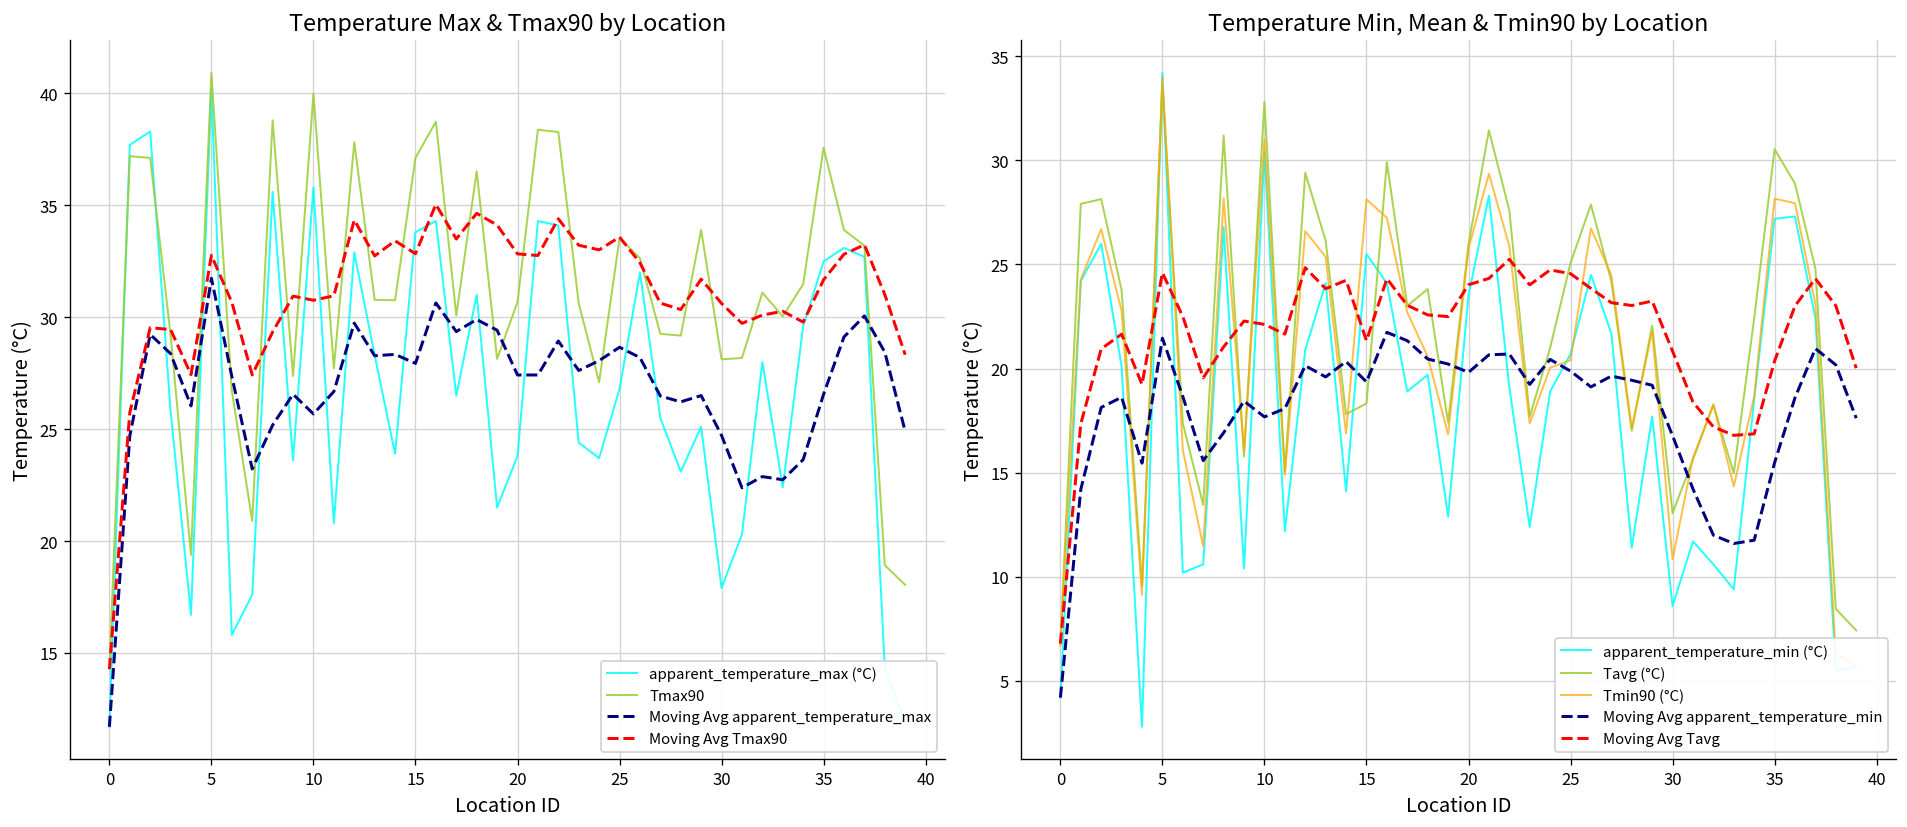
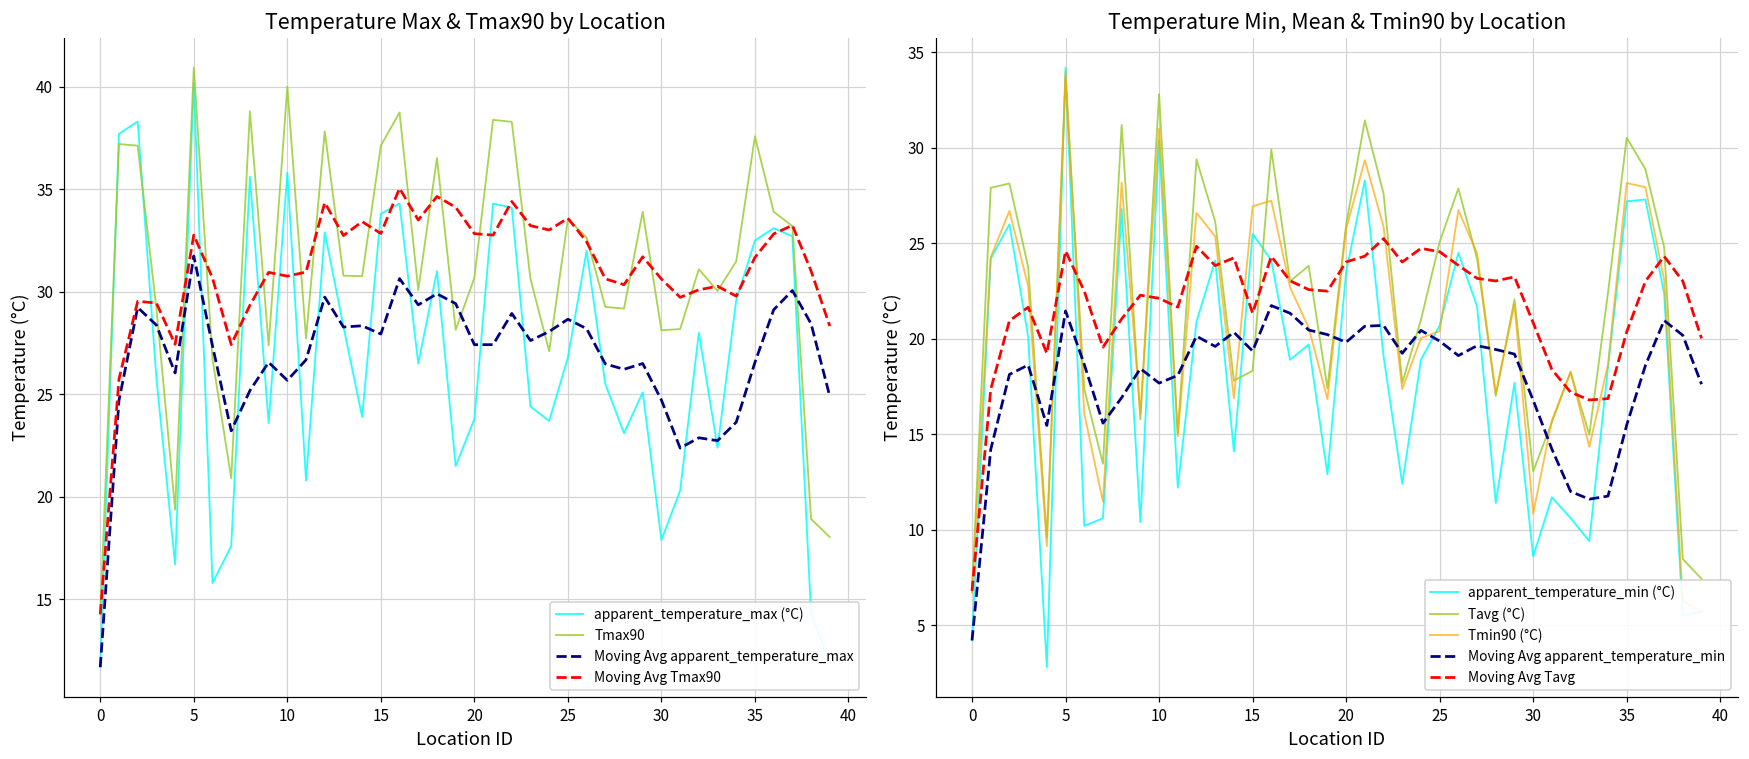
  {
    "Temperature Max & Tmax90 by Location": {
      "apparent_temperature_max (°C)": {
        "5": 40.2,
        "10": 35.8,
        "15": 33.8,
        "20": 23.8,
        "25": 26.8,
        "30": 17.9,
        "35": 32.5
      },
      "Tmax90": {
        "5": 40.9,
        "10": 40.0,
        "15": 37.1,
        "20": 30.7,
        "30": 28.1,
        "35": 37.6
      },
      "Moving Avg apparent_temperature_max": {
        "5": 31.7,
        "10": 25.7,
        "15": 27.9,
        "20": 27.4,
        "25": 28.7,
        "30": 24.7,
        "35": 26.6
      },
      "Moving Avg Tmax90": {
        "5": 32.8,
        "10": 30.8,
        "15": 32.8,
        "20": 32.8,
        "30": 30.6,
        "35": 31.7
      }
    },
    "Temperature Min, Mean & Tmin90 by Location": {
      "apparent_temperature_min (°C)": {
        "5": 34.2,
        "10": 30.4,
        "15": 25.5,
        "20": 23.5,
        "25": 20.7,
        "30": 8.6,
        "35": 27.2
      },
      "Tavg (°C)": {
        "5": 33.6,
        "10": 32.8,
        "15": 18.3,
        "20": 26.0,
        "25": 25.1,
        "30": 13.1,
        "35": 30.5
      },
      "Tmin90 (°C)": {
        "5": 34.0,
        "10": 31.0,
-       "15": 28.1,
+       "15": 26.9,
        "20": 25.8,
        "25": 20.4,
        "30": 10.8,
        "35": 28.2
      },
      "Moving Avg apparent_temperature_min": {
        "5": 21.5,
        "10": 17.7,
        "15": 19.4,
        "20": 19.8,
        "25": 19.9,
        "30": 16.8,
        "35": 15.5
      },
      "Moving Avg Tavg": {
        "5": 24.6,
        "10": 22.1,
        "15": 21.3,
        "20": 24.0,
        "25": 24.6,
        "30": 20.8,
        "35": 20.4
      }
    }
  }
